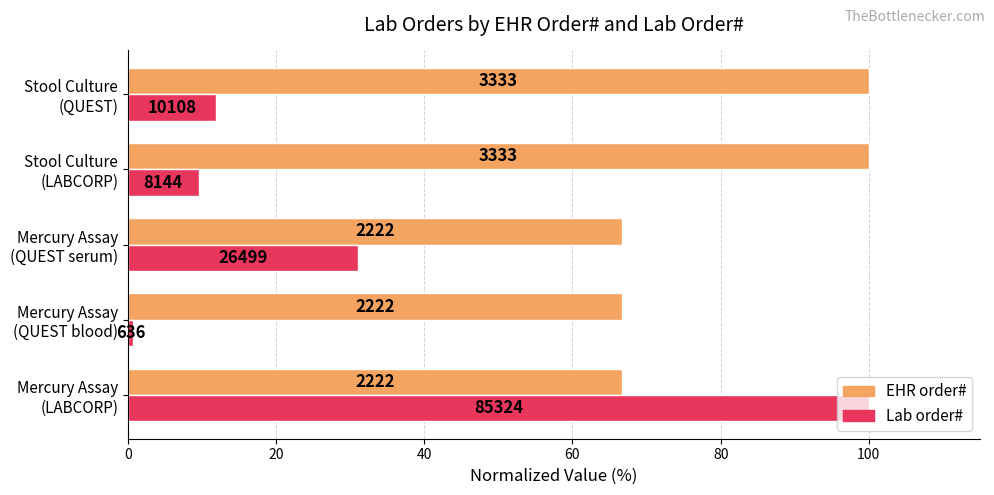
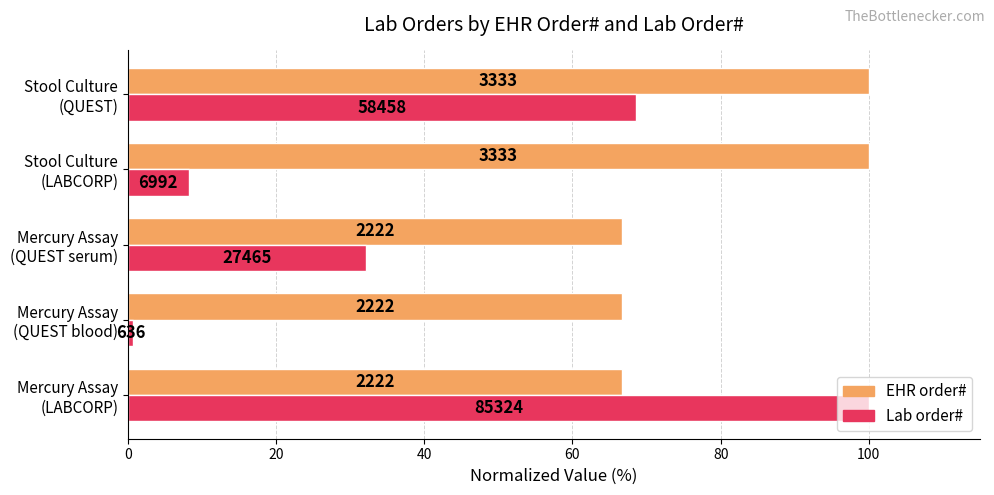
  {
    "Lab order#": {
-     "Stool Culture (QUEST)": 10108,
-     "Stool Culture (LABCORP)": 8144,
-     "Mercury Assay (QUEST serum)": 26499
+     "Stool Culture (QUEST)": 58458,
+     "Stool Culture (LABCORP)": 6992,
+     "Mercury Assay (QUEST serum)": 27465
    }
  }
